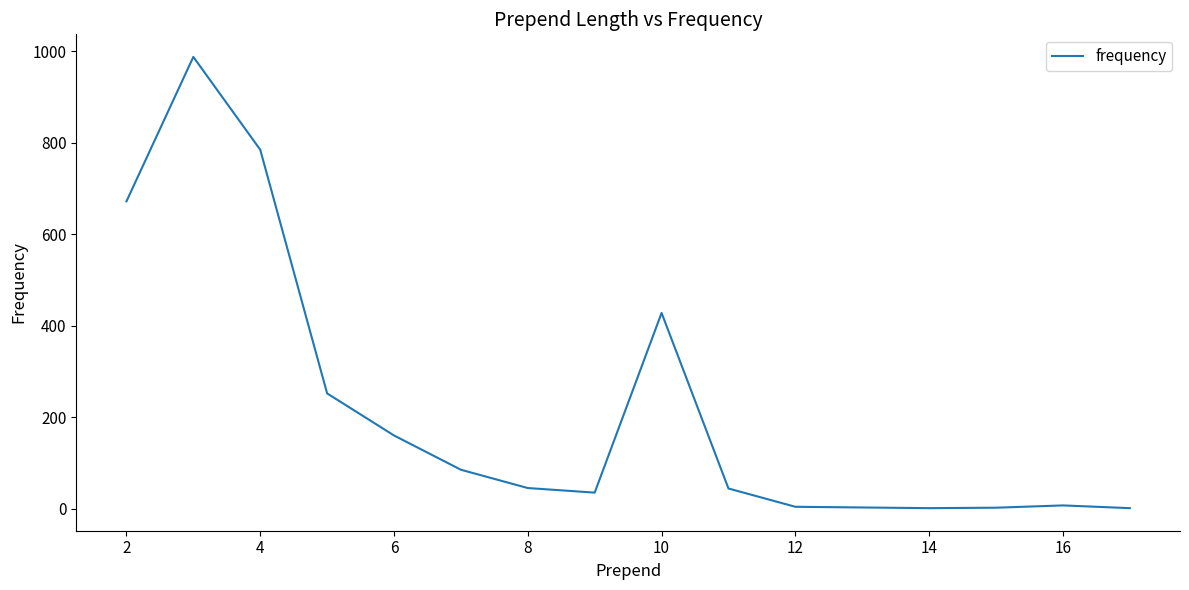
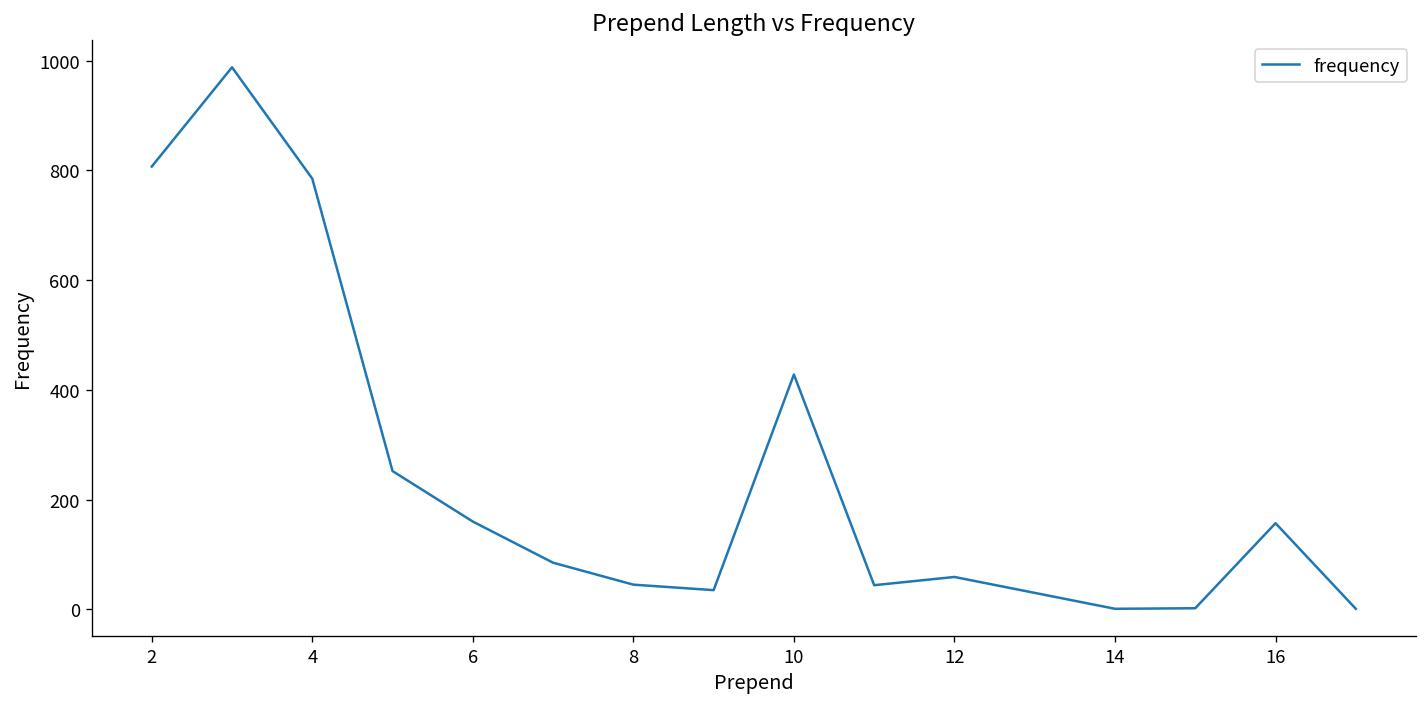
  {
-   "2": 670,
+   "2": 810,
    "4": 790,
    "6": 160,
    "8": 50,
    "10": 430,
-   "12": 0,
+   "12": 60,
    "14": 0,
-   "16": 10
+   "16": 160
  }
